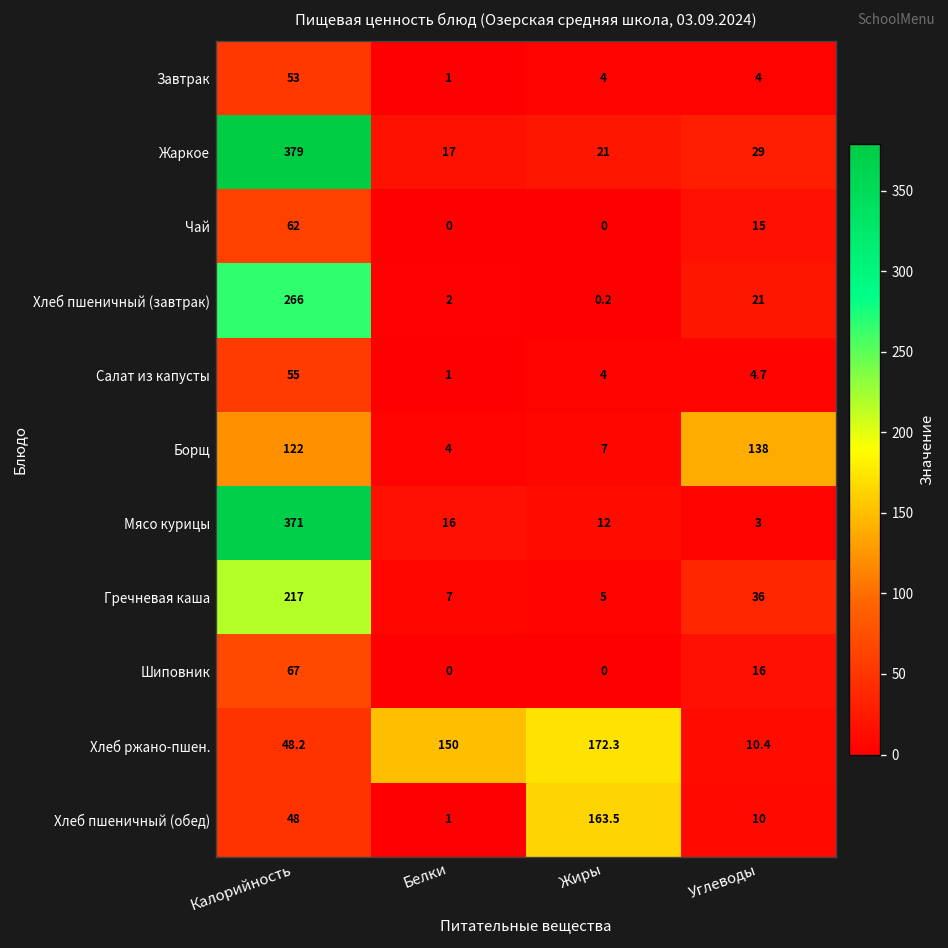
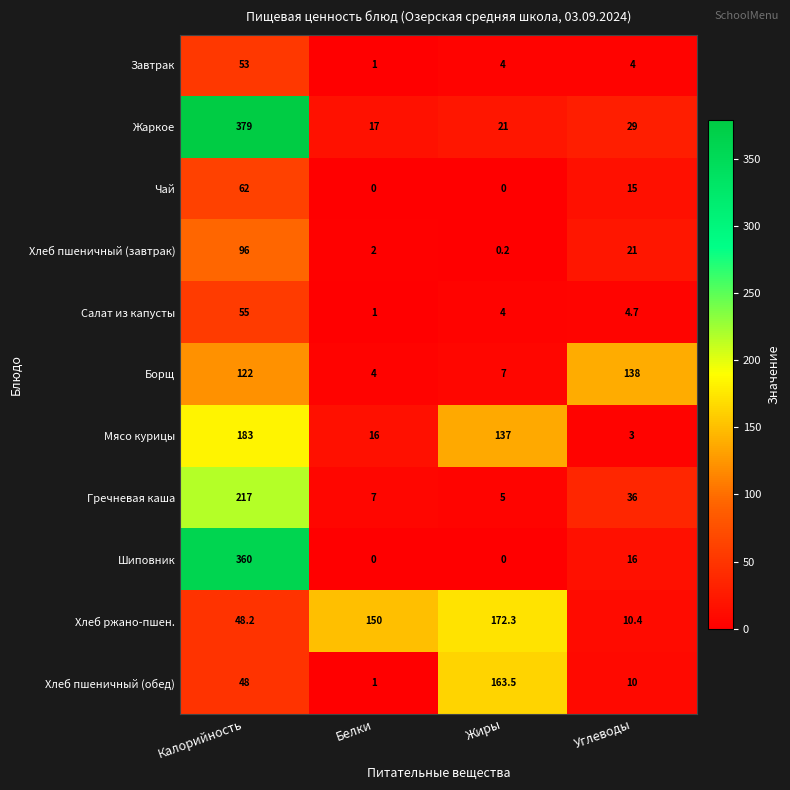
  {
    "Завтрак": {
      "Калорийность": 53,
      "Белки": 1,
      "Жиры": 4,
      "Углеводы": 4
    },
    "Жаркое": {
      "Калорийность": 379,
      "Белки": 17,
      "Жиры": 21,
      "Углеводы": 29
    },
    "Чай": {
      "Калорийность": 62,
      "Белки": 0,
      "Жиры": 0,
      "Углеводы": 15
    },
    "Хлеб пшеничный (завтрак)": {
-     "Калорийность": 266,
+     "Калорийность": 96,
      "Белки": 2,
      "Жиры": 0.2,
      "Углеводы": 21
    },
    "Салат из капусты": {
      "Калорийность": 55,
      "Белки": 1,
      "Жиры": 4,
      "Углеводы": 4.7
    },
    "Борщ": {
      "Калорийность": 122,
      "Белки": 4,
      "Жиры": 7,
      "Углеводы": 138
    },
    "Мясо курицы": {
-     "Калорийность": 371,
+     "Калорийность": 183,
      "Белки": 16,
-     "Жиры": 12,
+     "Жиры": 137,
      "Углеводы": 3
    },
    "Гречневая каша": {
      "Калорийность": 217,
      "Белки": 7,
      "Жиры": 5,
      "Углеводы": 36
    },
    "Шиповник": {
-     "Калорийность": 67,
+     "Калорийность": 360,
      "Белки": 0,
      "Жиры": 0,
      "Углеводы": 16
    },
    "Хлеб ржано-пшен.": {
      "Калорийность": 48.2,
      "Белки": 150,
      "Жиры": 172.3,
      "Углеводы": 10.4
    },
    "Хлеб пшеничный (обед)": {
      "Калорийность": 48,
      "Белки": 1,
      "Жиры": 163.5,
      "Углеводы": 10
    }
  }
